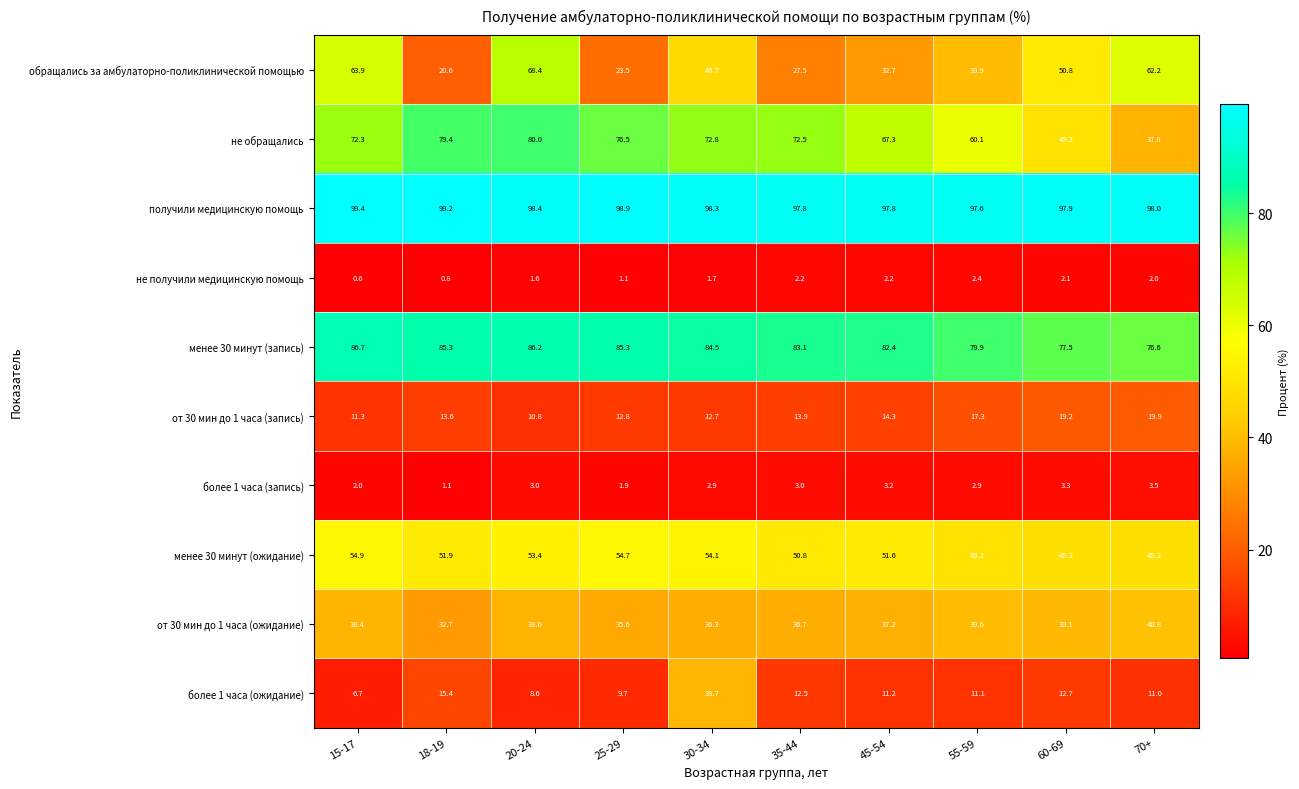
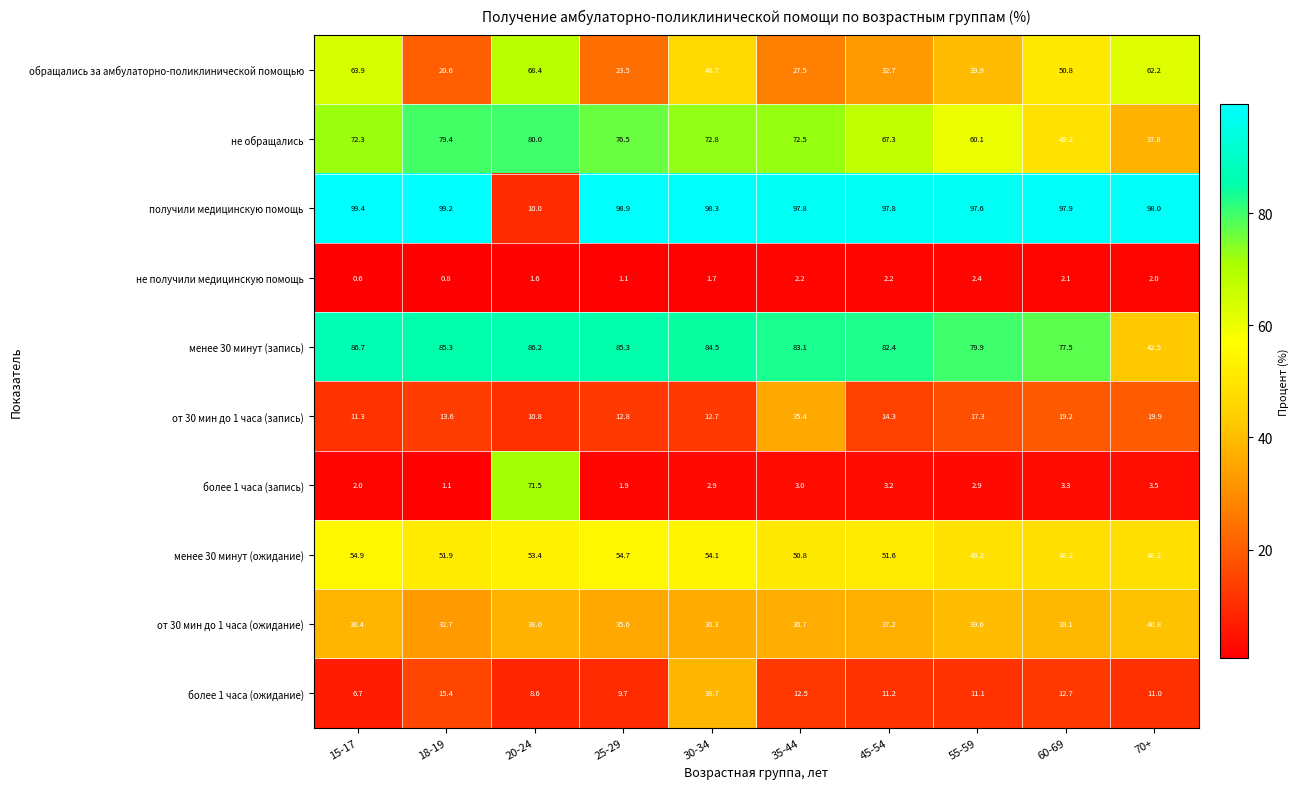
  {
    "обращались за амбулаторно-поликлинической помощью": {
      "15-17": 63.9,
      "18-19": 20.6,
      "20-24": 68.4,
      "25-29": 23.5,
      "30-34": 46.7,
      "35-44": 27.5,
      "45-54": 32.7,
      "55-59": 39.9,
      "60-69": 50.8,
      "70+": 62.2
    },
    "не обращались": {
      "15-17": 72.3,
      "18-19": 79.4,
      "20-24": 80.0,
      "25-29": 76.5,
      "30-34": 72.8,
      "35-44": 72.5,
      "45-54": 67.3,
      "55-59": 60.1,
      "60-69": 49.2,
      "70+": 37.8
    },
    "получили медицинскую помощь": {
      "15-17": 99.4,
      "18-19": 99.2,
-     "20-24": 98.4,
+     "20-24": 10.0,
      "25-29": 98.9,
      "30-34": 98.3,
      "35-44": 97.8,
      "45-54": 97.8,
      "55-59": 97.6,
      "60-69": 97.9,
      "70+": 98.0
    },
    "не получили медицинскую помощь": {
      "15-17": 0.6,
      "18-19": 0.8,
      "20-24": 1.6,
      "25-29": 1.1,
      "30-34": 1.7,
      "35-44": 2.2,
      "45-54": 2.2,
      "55-59": 2.4,
      "60-69": 2.1,
      "70+": 2.0
    },
    "менее 30 минут (запись)": {
      "15-17": 86.7,
      "18-19": 85.3,
      "20-24": 86.2,
      "25-29": 85.3,
      "30-34": 84.5,
      "35-44": 83.1,
      "45-54": 82.4,
      "55-59": 79.9,
      "60-69": 77.5,
-     "70+": 76.6
+     "70+": 42.5
    },
    "от 30 мин до 1 часа (запись)": {
      "15-17": 11.3,
      "18-19": 13.6,
      "20-24": 10.8,
      "25-29": 12.8,
      "30-34": 12.7,
-     "35-44": 13.9,
+     "35-44": 35.4,
      "45-54": 14.3,
      "55-59": 17.3,
      "60-69": 19.2,
      "70+": 19.9
    },
    "более 1 часа (запись)": {
      "15-17": 2.0,
      "18-19": 1.1,
-     "20-24": 3.0,
+     "20-24": 71.5,
      "25-29": 1.9,
      "30-34": 2.9,
      "35-44": 3.0,
      "45-54": 3.2,
      "55-59": 2.9,
      "60-69": 3.3,
      "70+": 3.5
    },
    "менее 30 минут (ожидание)": {
      "15-17": 54.9,
      "18-19": 51.9,
      "20-24": 53.4,
      "25-29": 54.7,
      "30-34": 54.1,
      "35-44": 50.8,
      "45-54": 51.6,
      "55-59": 49.2,
      "60-69": 48.2,
      "70+": 48.2
    },
    "от 30 мин до 1 часа (ожидание)": {
      "15-17": 38.4,
      "18-19": 32.7,
      "20-24": 38.0,
      "25-29": 35.6,
      "30-34": 36.3,
      "35-44": 36.7,
      "45-54": 37.2,
      "55-59": 39.6,
      "60-69": 39.1,
      "70+": 40.8
    },
    "более 1 часа (ожидание)": {
      "15-17": 6.7,
      "18-19": 15.4,
      "20-24": 8.6,
      "25-29": 9.7,
      "30-34": 38.7,
      "35-44": 12.5,
      "45-54": 11.2,
      "55-59": 11.1,
      "60-69": 12.7,
      "70+": 11.0
    }
  }
